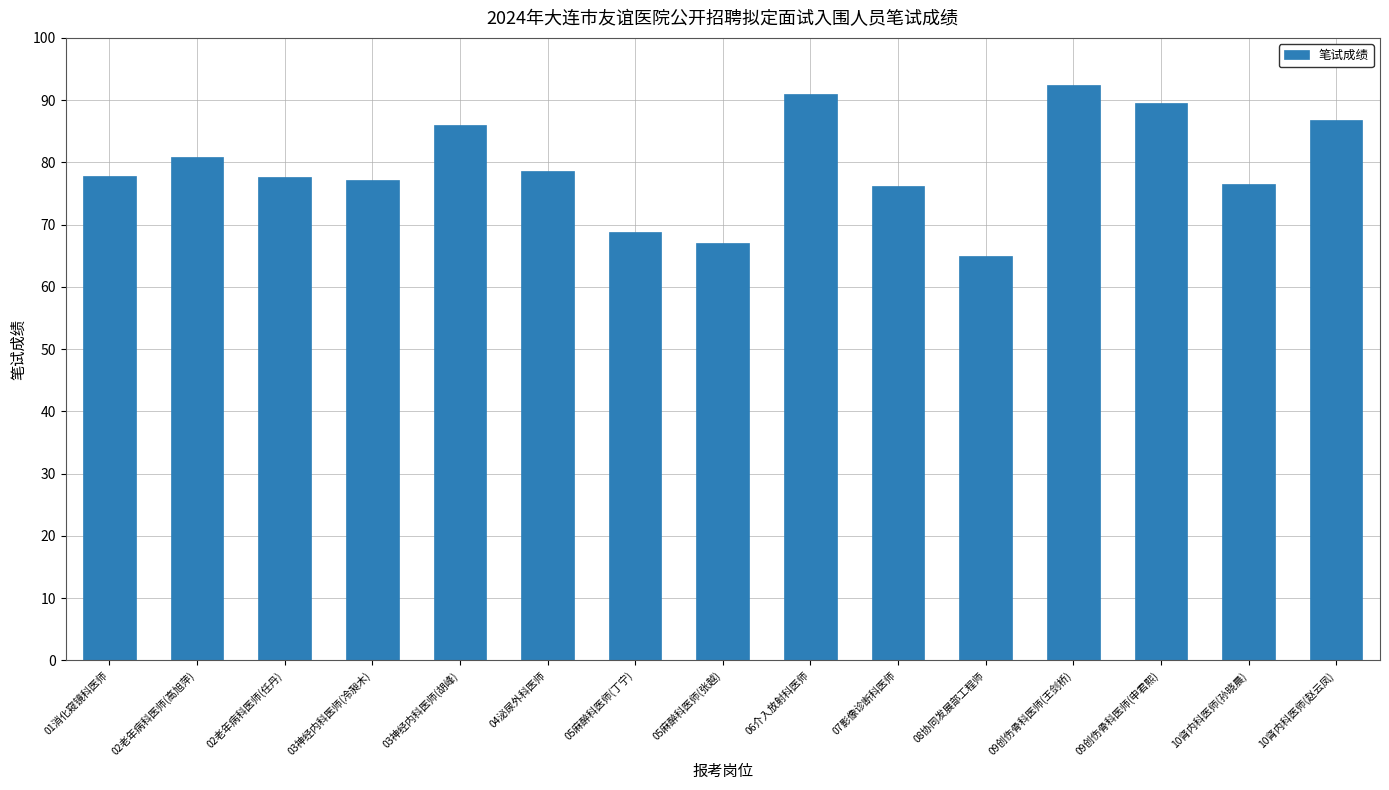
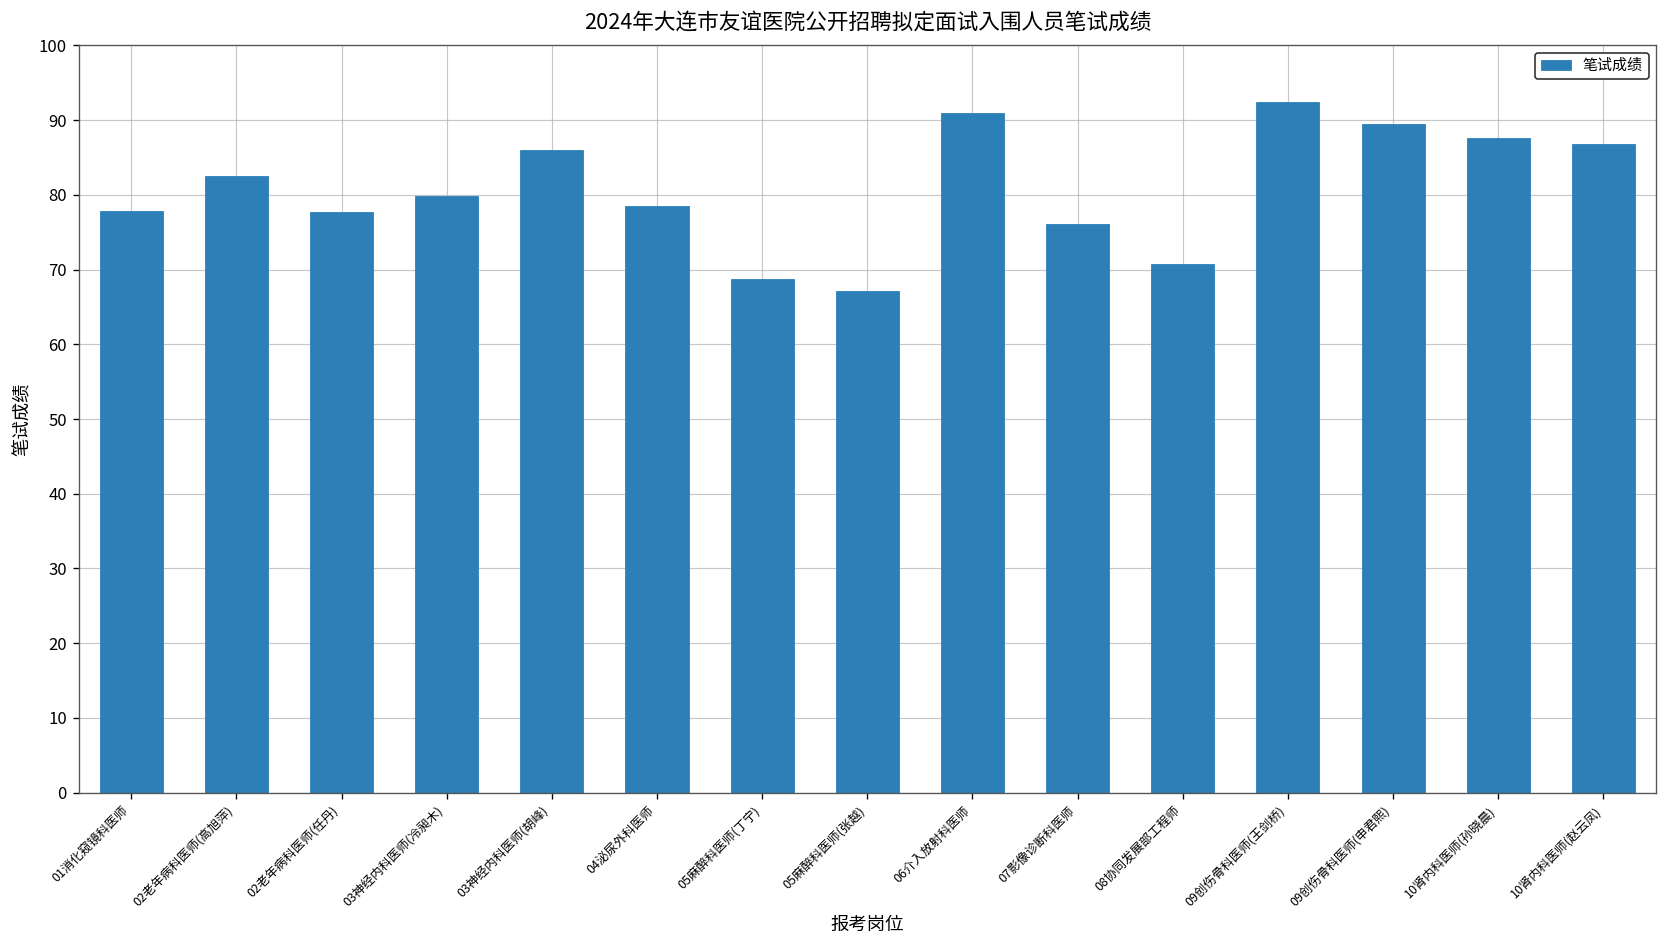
  {
    "01消化窥镜科医师": 78,
-   "02老年病科医师(高旭萍)": 81,
+   "02老年病科医师(高旭萍)": 82,
    "02老年病科医师(任丹)": 78,
-   "03神经内科医师(冷昶木)": 77,
+   "03神经内科医师(冷昶木)": 80,
    "03神经内科医师(胡峰)": 86,
    "04泌尿外科医师": 79,
    "05麻醉科医师(丁宁)": 69,
    "05麻醉科医师(张越)": 67,
    "06介入放射科医师": 91,
    "07影像诊断科医师": 76,
-   "08协同发展部工程师": 65,
+   "08协同发展部工程师": 71,
    "09创伤骨科医师(王剑桥)": 92,
    "09创伤骨科医师(申君熙)": 90,
-   "10肾内科医师(孙晓晨)": 77,
+   "10肾内科医师(孙晓晨)": 88,
    "10肾内科医师(赵云凤)": 87
  }
